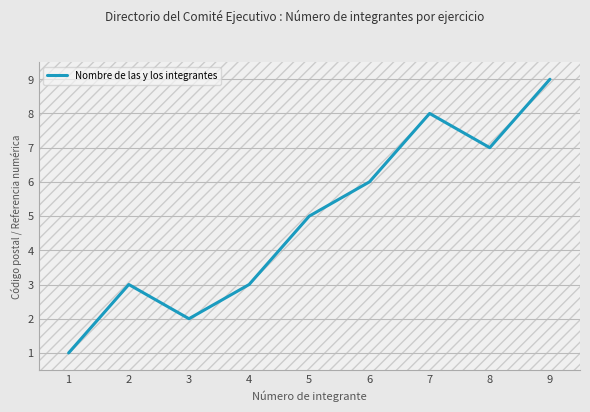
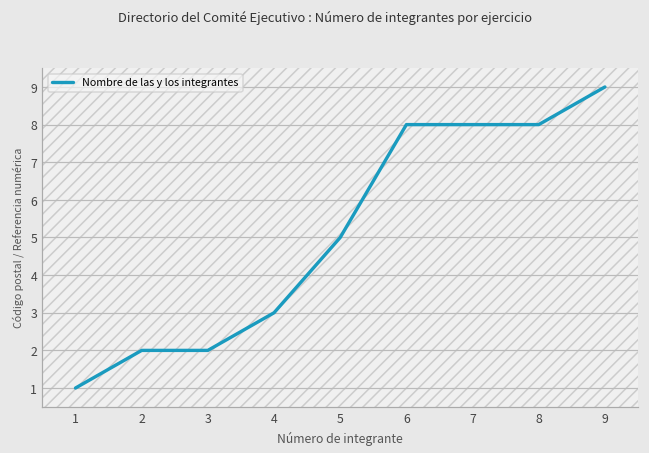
  {
    "1": 1,
-   "2": 3,
+   "2": 2,
    "3": 2,
    "4": 3,
    "5": 5,
-   "6": 6,
+   "6": 8,
    "7": 8,
-   "8": 7,
+   "8": 8,
    "9": 9
  }
